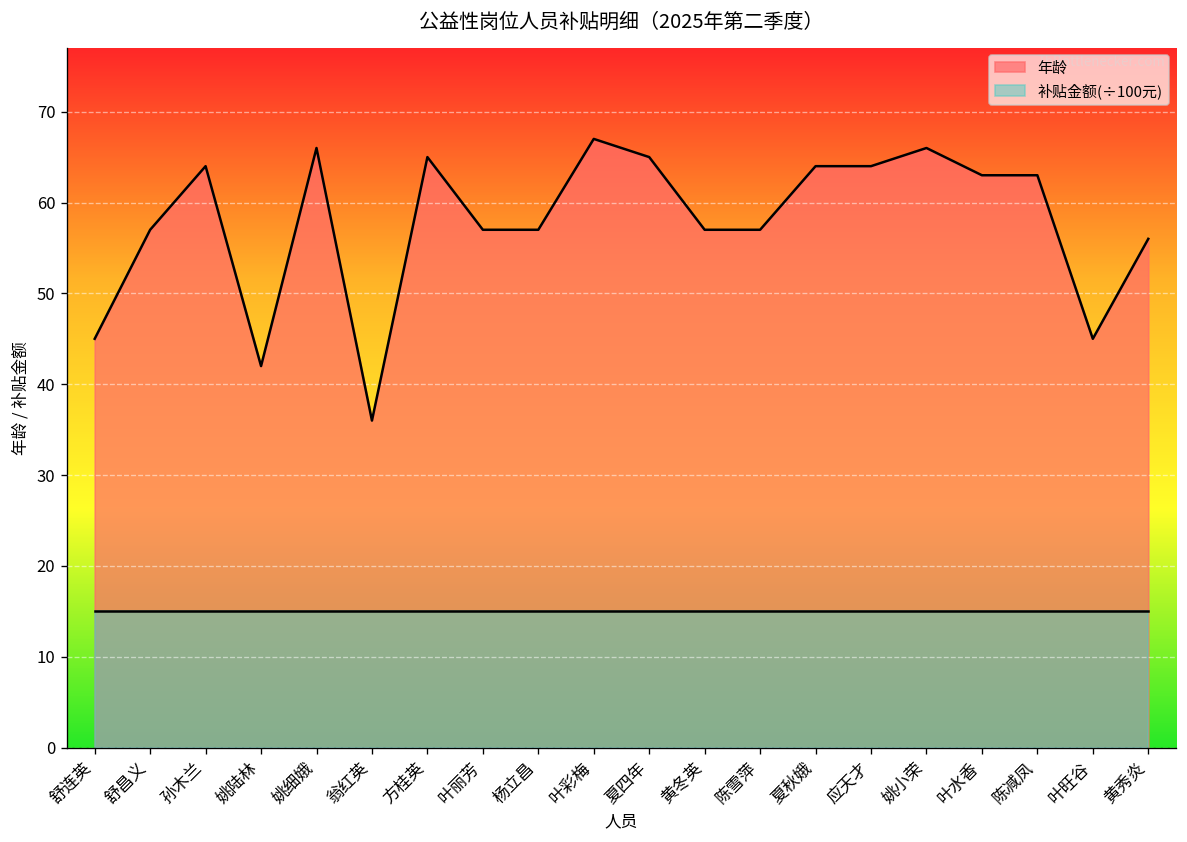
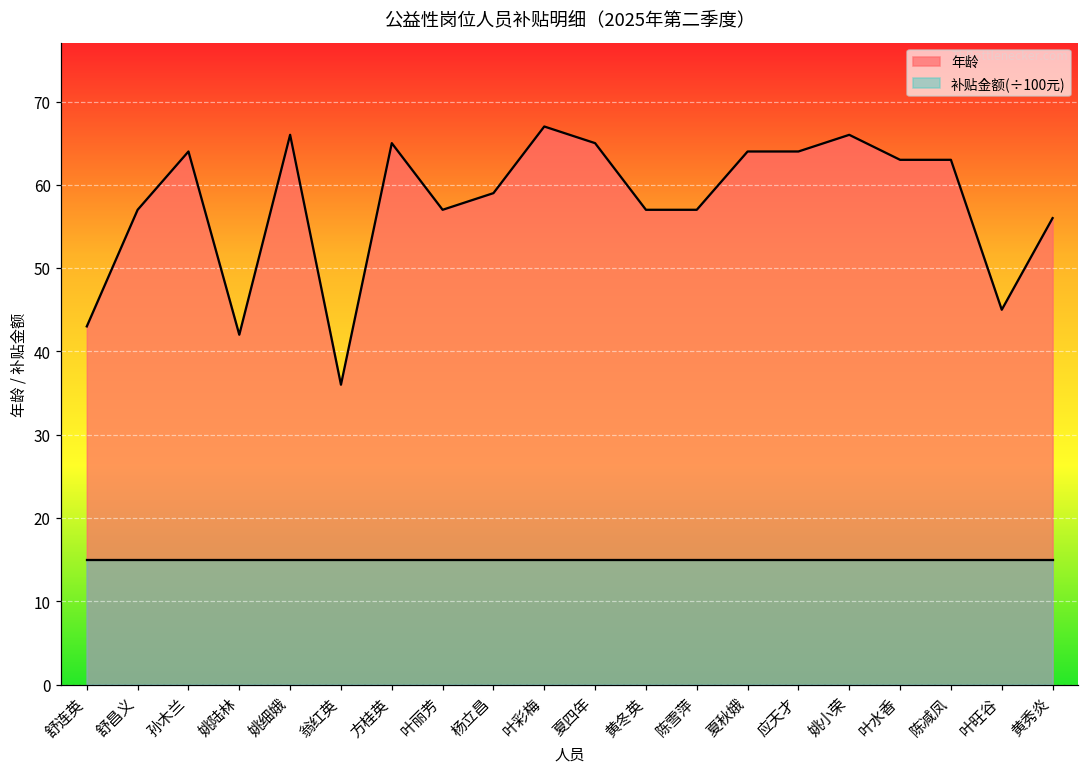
  {
    "年龄": {
-     "舒连英": 45,
+     "舒连英": 43,
      "舒昌义": 57,
      "孙木兰": 64,
      "姚陆林": 42,
      "姚细娥": 66,
      "翁红英": 36,
      "方桂英": 65,
      "叶丽芳": 57,
-     "杨立昌": 57,
+     "杨立昌": 59,
      "叶彩梅": 67,
      "夏四年": 65,
      "黄冬英": 57,
      "陈雪萍": 57,
      "夏秋娥": 64,
      "应天才": 64,
      "姚小荣": 66,
      "叶水香": 63,
      "陈减凤": 63,
      "叶旺谷": 45,
      "黄秀炎": 56
    },
    "补贴金额(÷100元)": {
      "舒连英": 15,
      "舒昌义": 15,
      "孙木兰": 15,
      "姚陆林": 15,
      "姚细娥": 15,
      "翁红英": 15,
      "方桂英": 15,
      "叶丽芳": 15,
      "杨立昌": 15,
      "叶彩梅": 15,
      "夏四年": 15,
      "黄冬英": 15,
      "陈雪萍": 15,
      "夏秋娥": 15,
      "应天才": 15,
      "姚小荣": 15,
      "叶水香": 15,
      "陈减凤": 15,
      "叶旺谷": 15,
      "黄秀炎": 15
    }
  }
